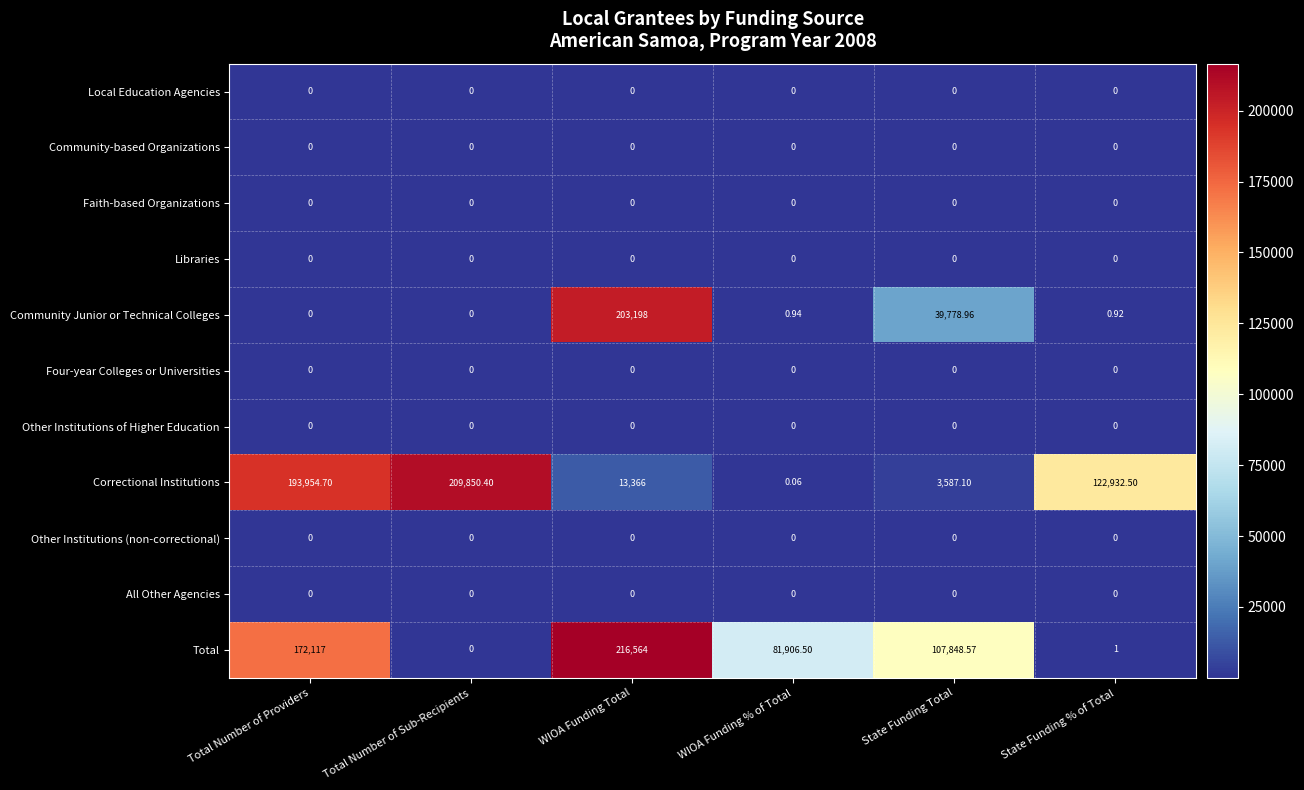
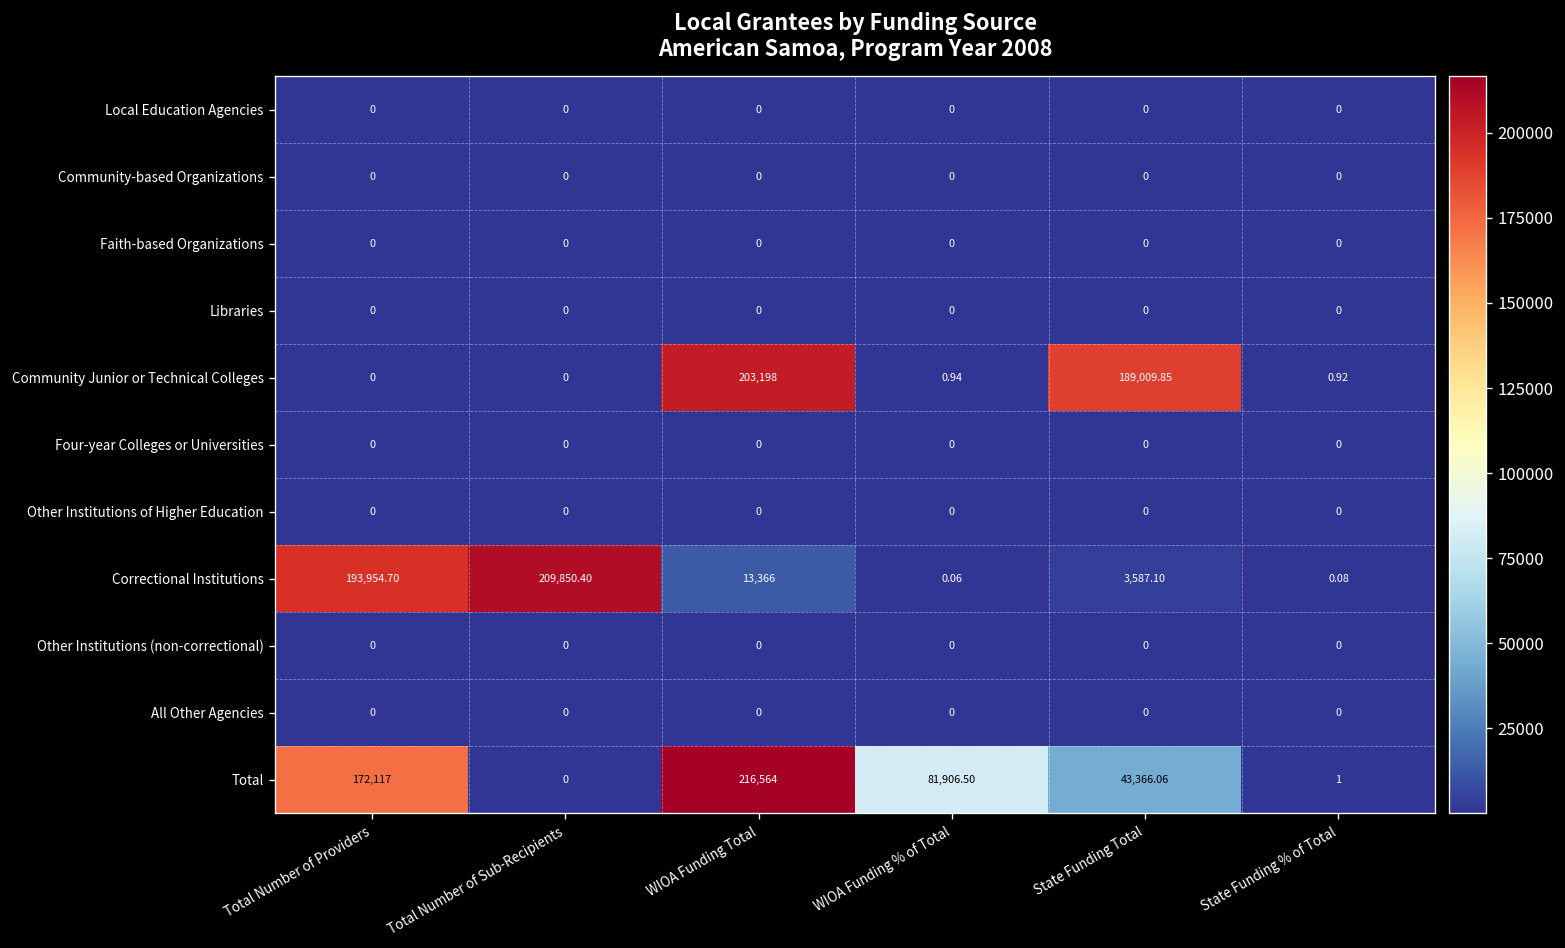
  {
    "Local Education Agencies": {
      "Total Number of Providers": "0",
      "Total Number of Sub-Recipients": "0",
      "WIOA Funding Total": "0",
      "WIOA Funding % of Total": "0",
      "State Funding Total": "0",
      "State Funding % of Total": "0"
    },
    "Community-based Organizations": {
      "Total Number of Providers": "0",
      "Total Number of Sub-Recipients": "0",
      "WIOA Funding Total": "0",
      "WIOA Funding % of Total": "0",
      "State Funding Total": "0",
      "State Funding % of Total": "0"
    },
    "Faith-based Organizations": {
      "Total Number of Providers": "0",
      "Total Number of Sub-Recipients": "0",
      "WIOA Funding Total": "0",
      "WIOA Funding % of Total": "0",
      "State Funding Total": "0",
      "State Funding % of Total": "0"
    },
    "Libraries": {
      "Total Number of Providers": "0",
      "Total Number of Sub-Recipients": "0",
      "WIOA Funding Total": "0",
      "WIOA Funding % of Total": "0",
      "State Funding Total": "0",
      "State Funding % of Total": "0"
    },
    "Community Junior or Technical Colleges": {
      "Total Number of Providers": "0",
      "Total Number of Sub-Recipients": "0",
      "WIOA Funding Total": "203,198",
      "WIOA Funding % of Total": "0.94",
-     "State Funding Total": "39,778.96",
+     "State Funding Total": "189,009.85",
      "State Funding % of Total": "0.92"
    },
    "Four-year Colleges or Universities": {
      "Total Number of Providers": "0",
      "Total Number of Sub-Recipients": "0",
      "WIOA Funding Total": "0",
      "WIOA Funding % of Total": "0",
      "State Funding Total": "0",
      "State Funding % of Total": "0"
    },
    "Other Institutions of Higher Education": {
      "Total Number of Providers": "0",
      "Total Number of Sub-Recipients": "0",
      "WIOA Funding Total": "0",
      "WIOA Funding % of Total": "0",
      "State Funding Total": "0",
      "State Funding % of Total": "0"
    },
    "Correctional Institutions": {
      "Total Number of Providers": "193,954.70",
      "Total Number of Sub-Recipients": "209,850.40",
      "WIOA Funding Total": "13,366",
      "WIOA Funding % of Total": "0.06",
      "State Funding Total": "3,587.10",
-     "State Funding % of Total": "122,932.50"
+     "State Funding % of Total": "0.08"
    },
    "Other Institutions (non-correctional)": {
      "Total Number of Providers": "0",
      "Total Number of Sub-Recipients": "0",
      "WIOA Funding Total": "0",
      "WIOA Funding % of Total": "0",
      "State Funding Total": "0",
      "State Funding % of Total": "0"
    },
    "All Other Agencies": {
      "Total Number of Providers": "0",
      "Total Number of Sub-Recipients": "0",
      "WIOA Funding Total": "0",
      "WIOA Funding % of Total": "0",
      "State Funding Total": "0",
      "State Funding % of Total": "0"
    },
    "Total": {
      "Total Number of Providers": "172,117",
      "Total Number of Sub-Recipients": "0",
      "WIOA Funding Total": "216,564",
      "WIOA Funding % of Total": "81,906.50",
-     "State Funding Total": "107,848.57",
+     "State Funding Total": "43,366.06",
      "State Funding % of Total": "1"
    }
  }
